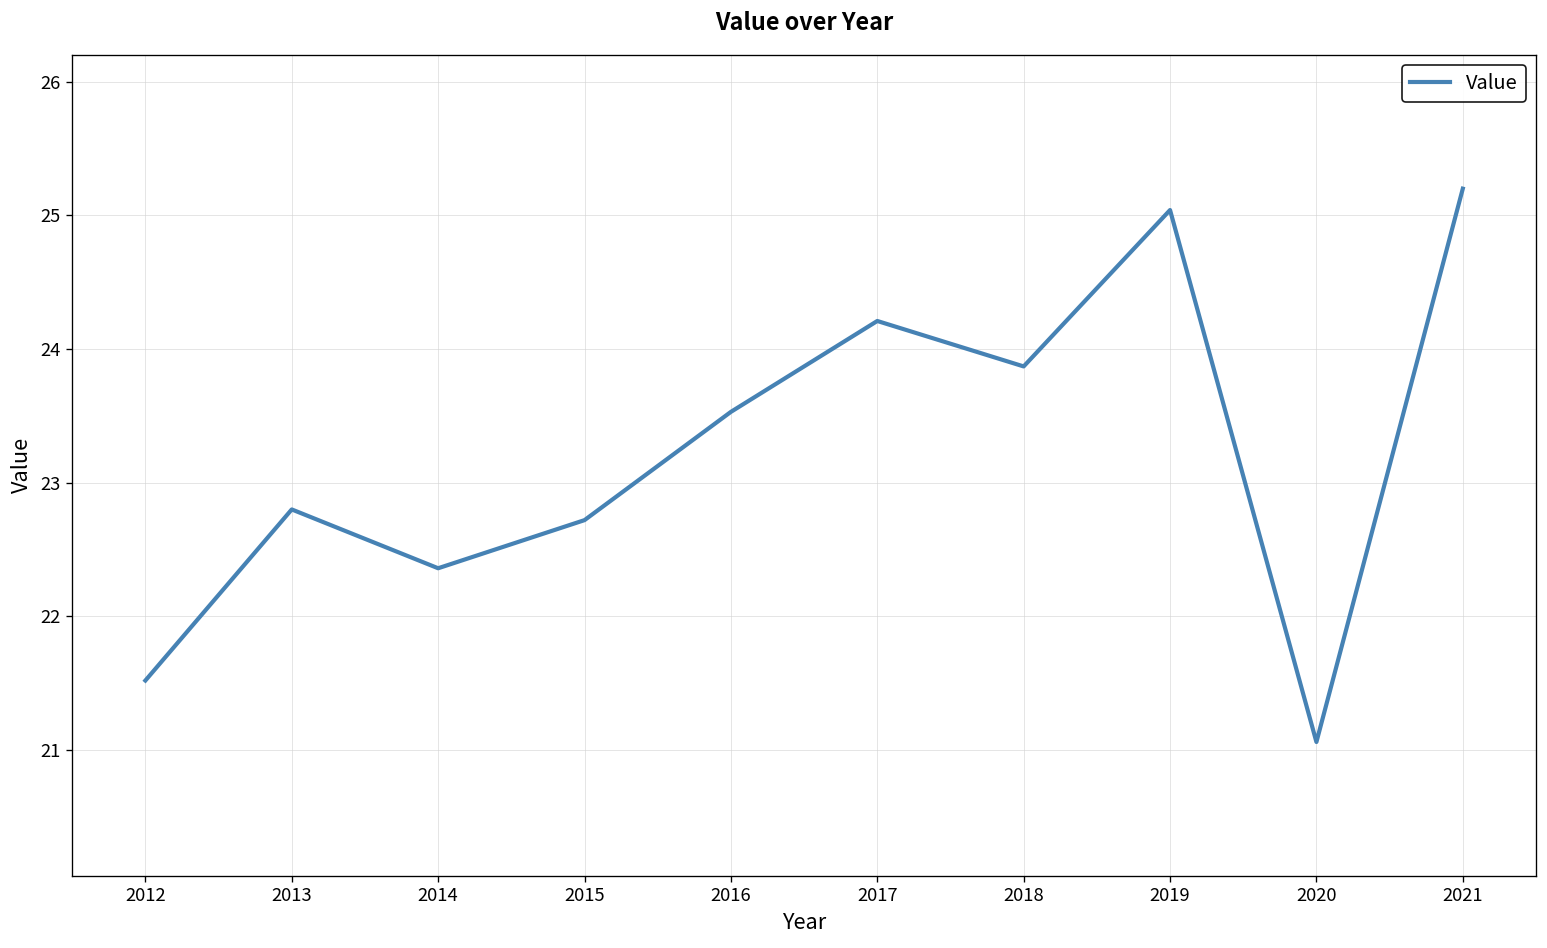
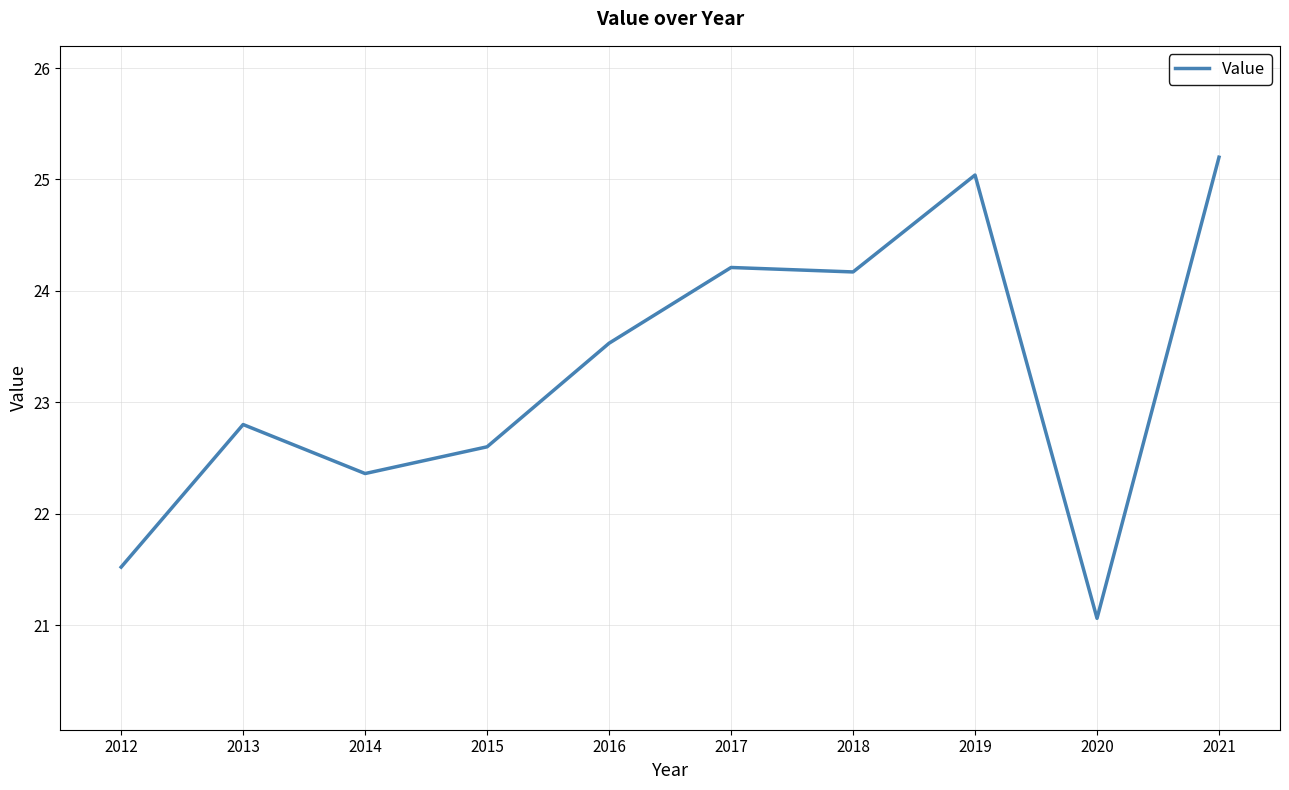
  {
    "2012": 21.52,
    "2013": 22.80,
    "2014": 22.36,
-   "2015": 22.72,
+   "2015": 22.60,
    "2016": 23.53,
    "2017": 24.21,
-   "2018": 23.87,
+   "2018": 24.17,
    "2019": 25.04,
    "2020": 21.06,
    "2021": 25.20
  }
